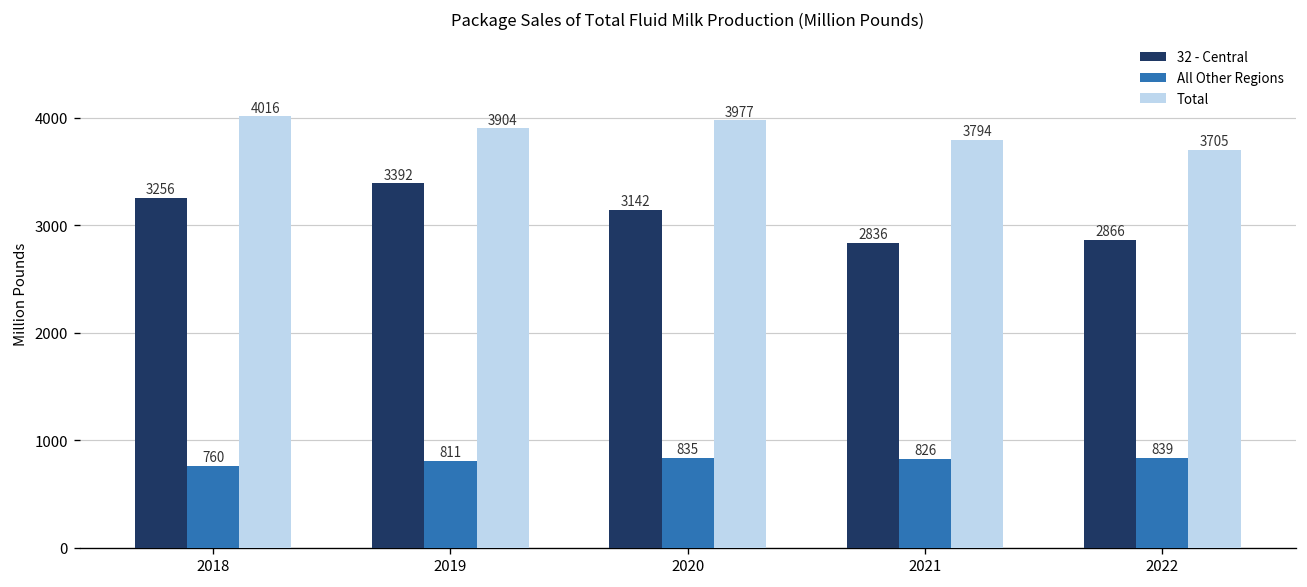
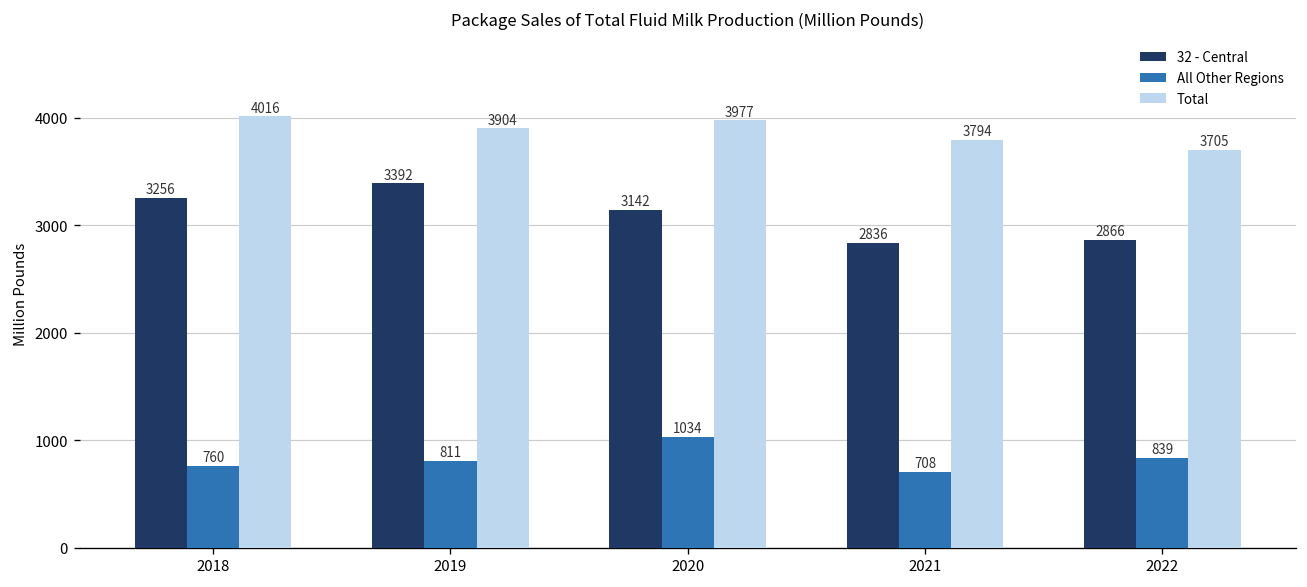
  {
    "32 - Central": {
      "2018": 3256,
      "2019": 3392,
      "2020": 3142,
      "2021": 2836,
      "2022": 2866
    },
    "All Other Regions": {
      "2018": 760,
      "2019": 811,
-     "2020": 835,
-     "2021": 826,
+     "2020": 1034,
+     "2021": 708,
      "2022": 839
    },
    "Total": {
      "2018": 4016,
      "2019": 3904,
      "2020": 3977,
      "2021": 3794,
      "2022": 3705
    }
  }
